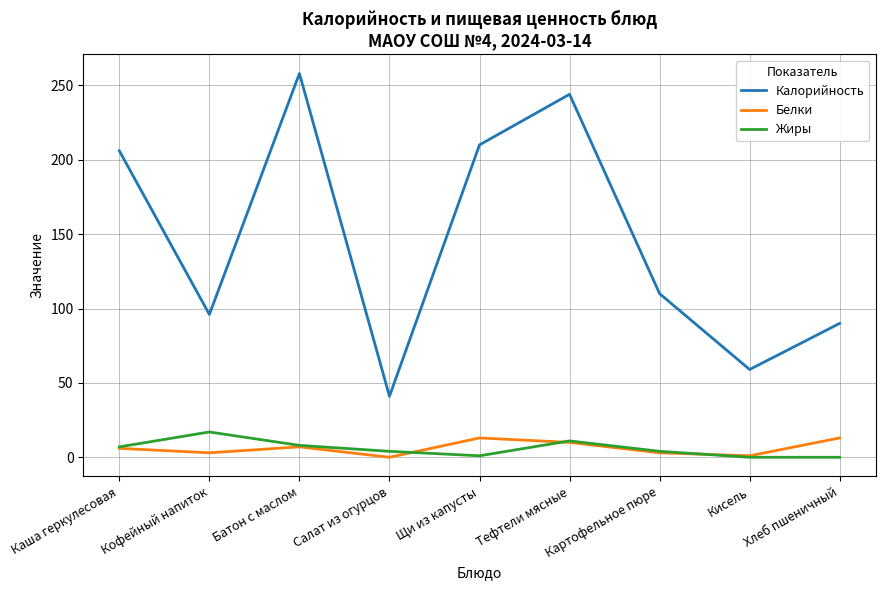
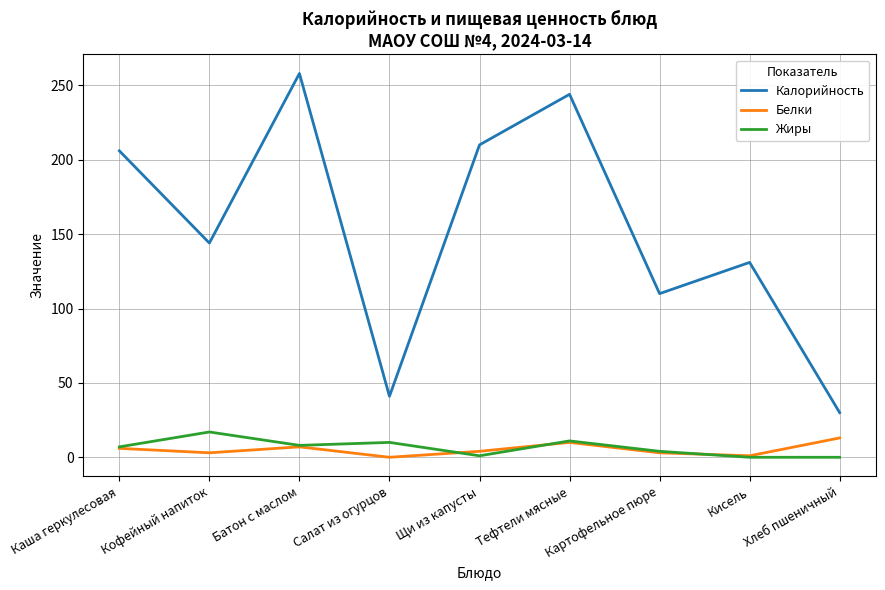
  {
    "Калорийность": {
      "Каша геркулесовая": 206,
-     "Кофейный напиток": 96,
+     "Кофейный напиток": 144,
      "Батон с маслом": 258,
      "Салат из огурцов": 41,
      "Щи из капусты": 210,
      "Тефтели мясные": 244,
      "Картофельное пюре": 110,
-     "Кисель": 59,
-     "Хлеб пшеничный": 90
+     "Кисель": 131,
+     "Хлеб пшеничный": 30
    },
    "Белки": {
      "Кофейный напиток": 3,
      "Салат из огурцов": 0,
-     "Щи из капусты": 13,
+     "Щи из капусты": 4,
      "Хлеб пшеничный": 13
    },
    "Жиры": {
      "Кофейный напиток": 17,
-     "Салат из огурцов": 4,
+     "Салат из огурцов": 10,
      "Щи из капусты": 1,
      "Хлеб пшеничный": 0
    }
  }
